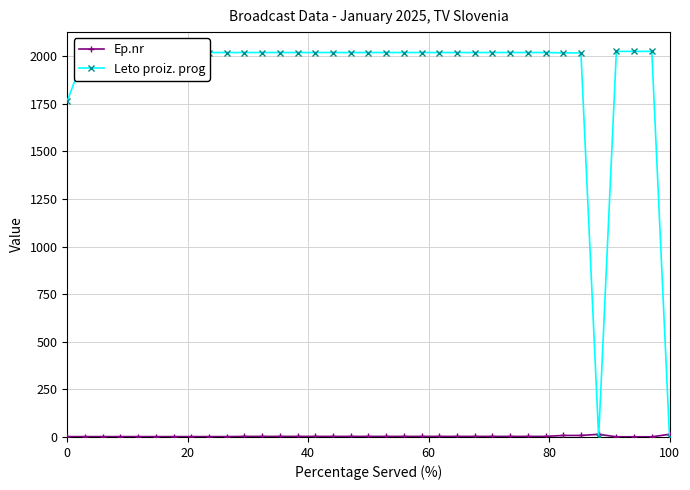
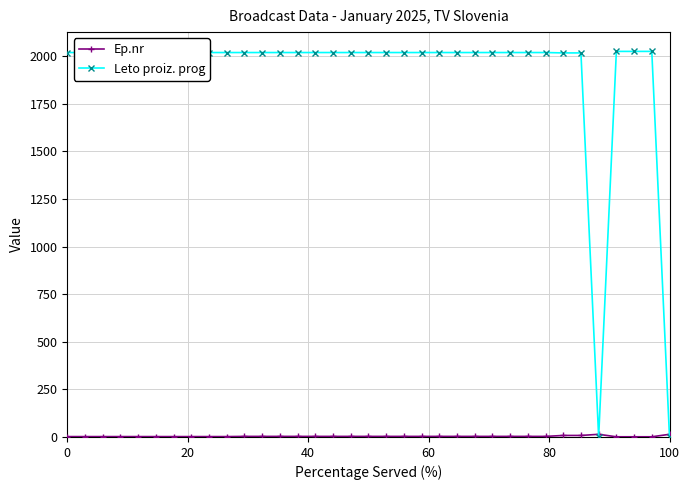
  {
    "Ep.nr": {
      "0": 0,
      "100": 10
    },
    "Leto proiz. prog": {
-     "0": 1760,
+     "0": 2020,
      "100": 0
    }
  }
